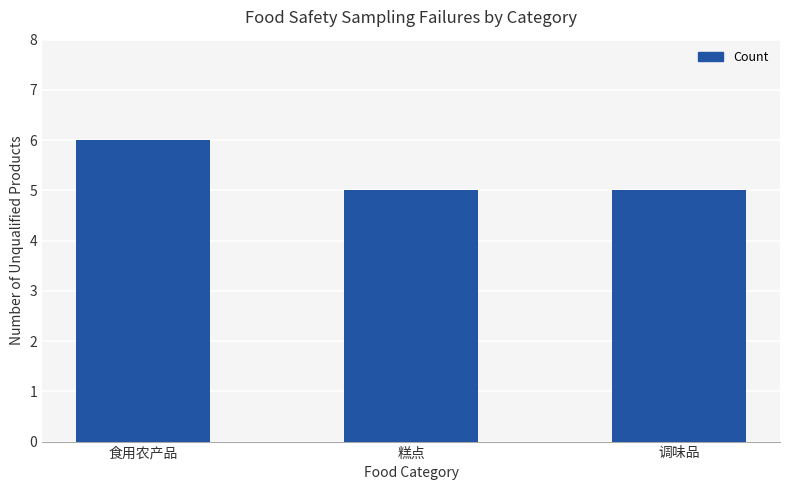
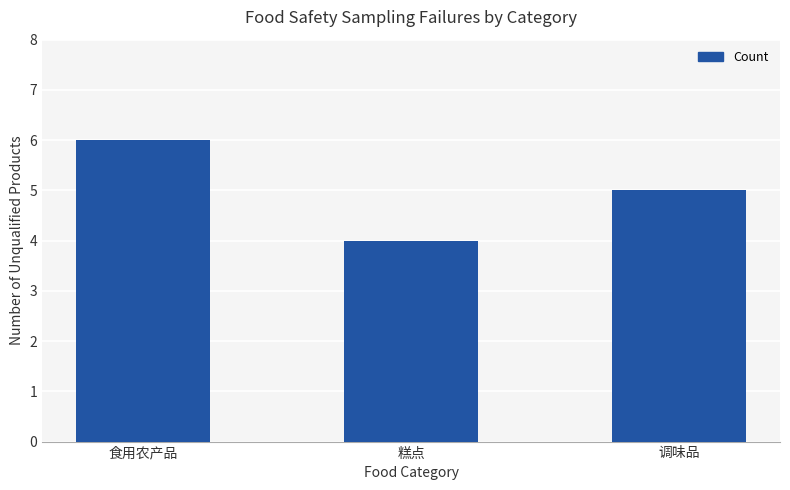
  {
    "食用农产品": 6,
-   "糕点": 5,
+   "糕点": 4,
    "调味品": 5
  }
